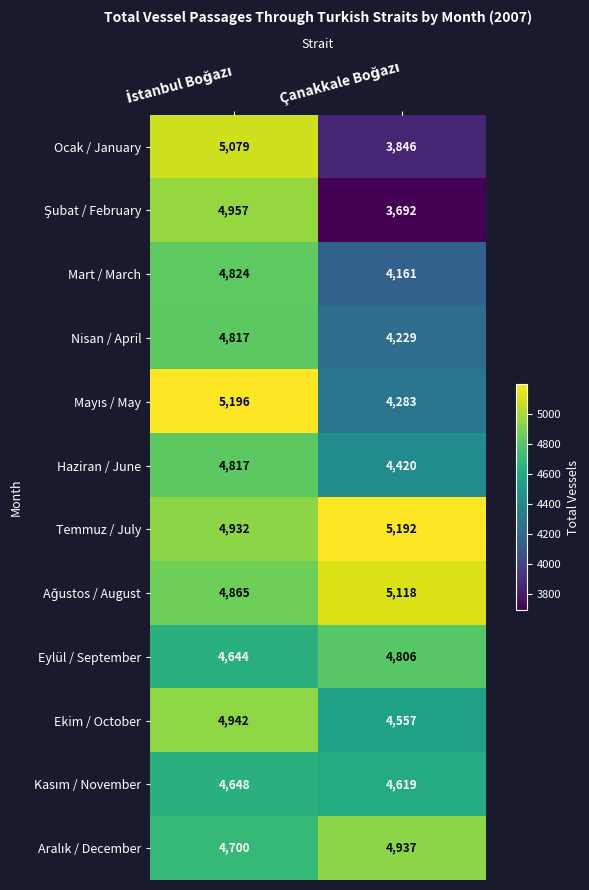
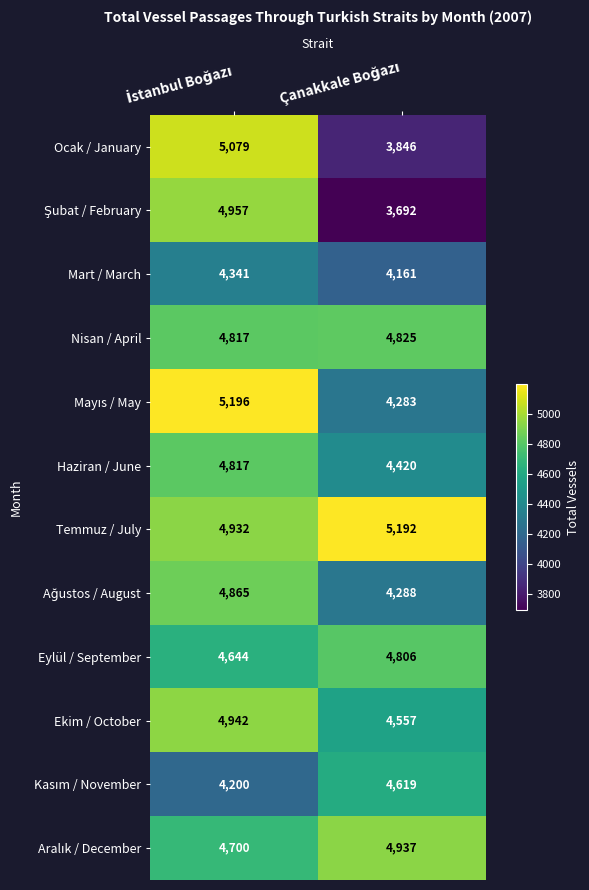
  {
    "Ocak / January": {
      "İstanbul Boğazı": "5,079",
      "Çanakkale Boğazı": "3,846"
    },
    "Şubat / February": {
      "İstanbul Boğazı": "4,957",
      "Çanakkale Boğazı": "3,692"
    },
    "Mart / March": {
-     "İstanbul Boğazı": "4,824",
+     "İstanbul Boğazı": "4,341",
      "Çanakkale Boğazı": "4,161"
    },
    "Nisan / April": {
      "İstanbul Boğazı": "4,817",
-     "Çanakkale Boğazı": "4,229"
+     "Çanakkale Boğazı": "4,825"
    },
    "Mayıs / May": {
      "İstanbul Boğazı": "5,196",
      "Çanakkale Boğazı": "4,283"
    },
    "Haziran / June": {
      "İstanbul Boğazı": "4,817",
      "Çanakkale Boğazı": "4,420"
    },
    "Temmuz / July": {
      "İstanbul Boğazı": "4,932",
      "Çanakkale Boğazı": "5,192"
    },
    "Ağustos / August": {
      "İstanbul Boğazı": "4,865",
-     "Çanakkale Boğazı": "5,118"
+     "Çanakkale Boğazı": "4,288"
    },
    "Eylül / September": {
      "İstanbul Boğazı": "4,644",
      "Çanakkale Boğazı": "4,806"
    },
    "Ekim / October": {
      "İstanbul Boğazı": "4,942",
      "Çanakkale Boğazı": "4,557"
    },
    "Kasım / November": {
-     "İstanbul Boğazı": "4,648",
+     "İstanbul Boğazı": "4,200",
      "Çanakkale Boğazı": "4,619"
    },
    "Aralık / December": {
      "İstanbul Boğazı": "4,700",
      "Çanakkale Boğazı": "4,937"
    }
  }
